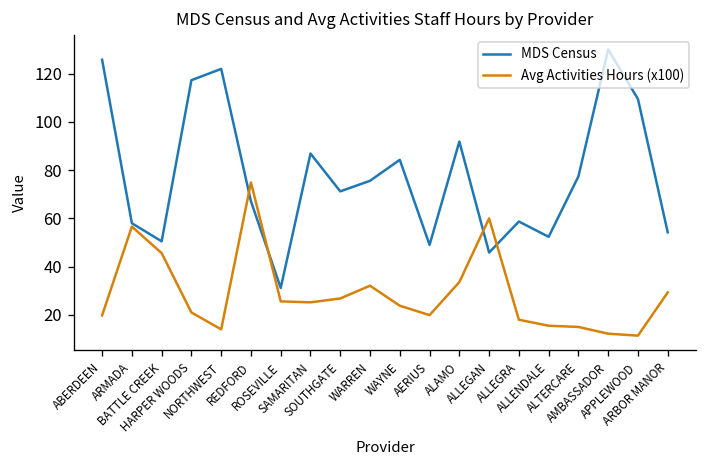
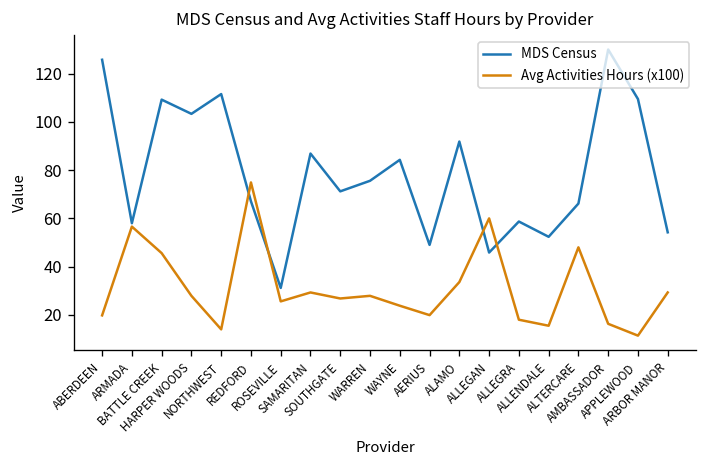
  {
    "MDS Census": {
      "ABERDEEN": 126,
      "ARMADA": 58,
-     "BATTLE CREEK": 50,
-     "HARPER WOODS": 117,
-     "NORTHWEST": 122,
+     "BATTLE CREEK": 109,
+     "HARPER WOODS": 103,
+     "NORTHWEST": 112,
      "REDFORD": 67,
      "ROSEVILLE": 31,
      "SAMARITAN": 87,
      "SOUTHGATE": 71,
      "WARREN": 76,
      "WAYNE": 84,
      "AERIUS": 49,
      "ALAMO": 92,
      "ALLEGAN": 46,
      "ALLEGRA": 59,
      "ALLENDALE": 52,
-     "ALTERCARE": 77,
+     "ALTERCARE": 66,
      "APPLEWOOD": 109,
      "ARBOR MANOR": 54
    },
    "Avg Activities Hours (x100)": {
      "ABERDEEN": 20,
      "ARMADA": 57,
      "BATTLE CREEK": 46,
-     "HARPER WOODS": 21,
+     "HARPER WOODS": 28,
      "NORTHWEST": 14,
      "REDFORD": 75,
      "ROSEVILLE": 26,
-     "SAMARITAN": 25,
+     "SAMARITAN": 29,
      "SOUTHGATE": 27,
-     "WARREN": 32,
+     "WARREN": 28,
      "WAYNE": 24,
      "AERIUS": 20,
      "ALAMO": 34,
      "ALLEGAN": 60,
      "ALLEGRA": 18,
      "ALLENDALE": 16,
-     "ALTERCARE": 15,
-     "AMBASSADOR": 12,
+     "ALTERCARE": 48,
+     "AMBASSADOR": 16,
      "APPLEWOOD": 11,
      "ARBOR MANOR": 29
    }
  }
